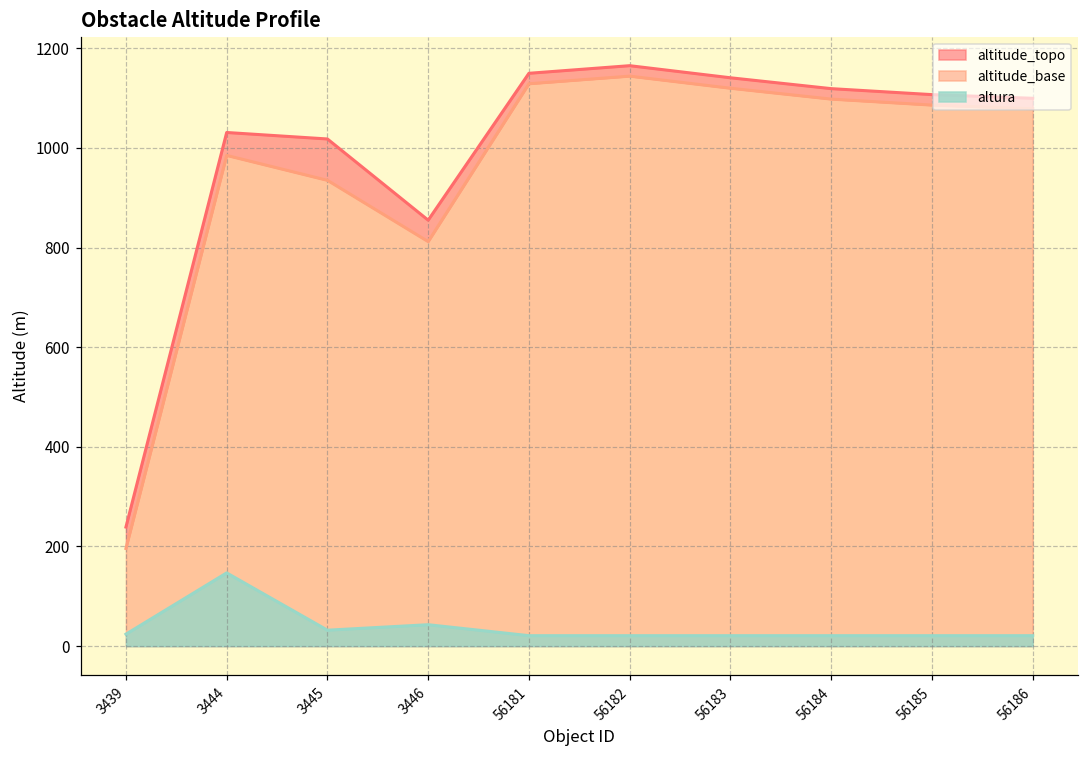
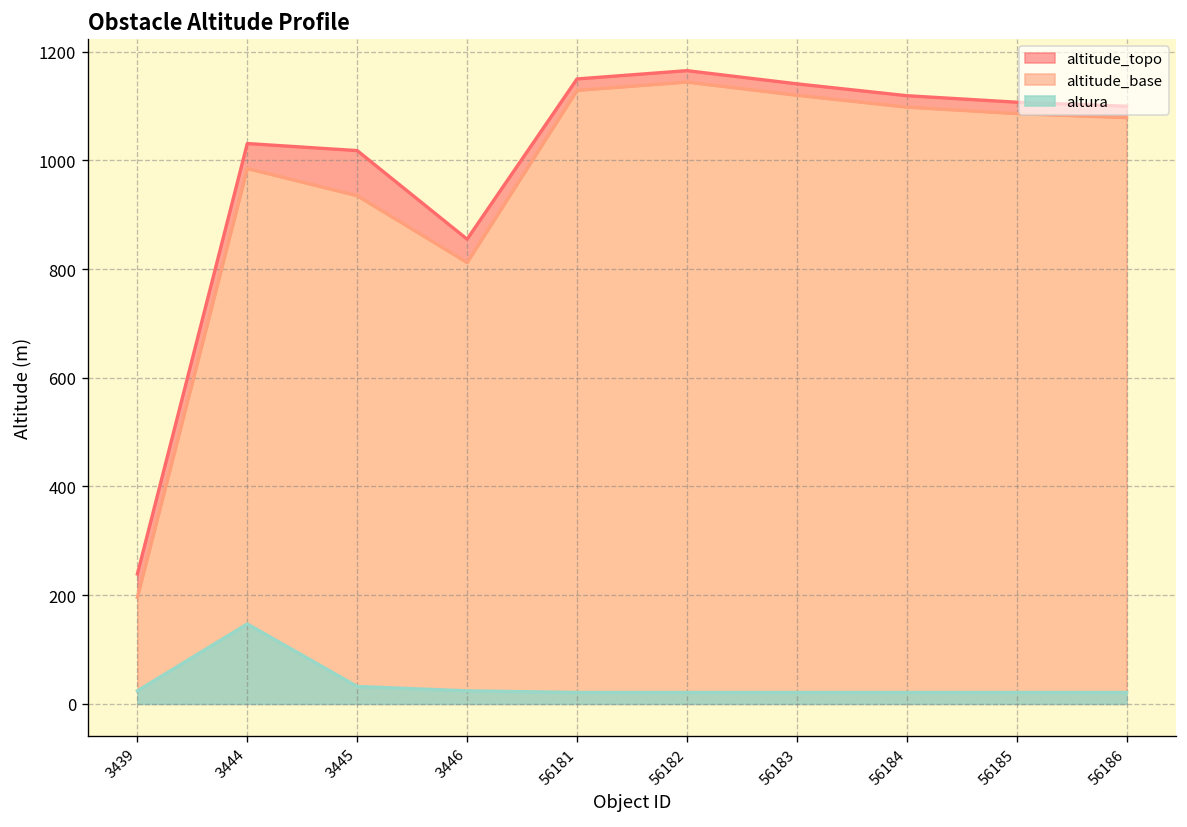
  {
    "altura": {
      "3439": 20,
      "3444": 150,
      "3445": 30,
-     "3446": 40,
+     "3446": 20,
      "56181": 20,
      "56182": 20,
      "56183": 20,
      "56184": 20,
      "56185": 20,
      "56186": 20
    }
  }
